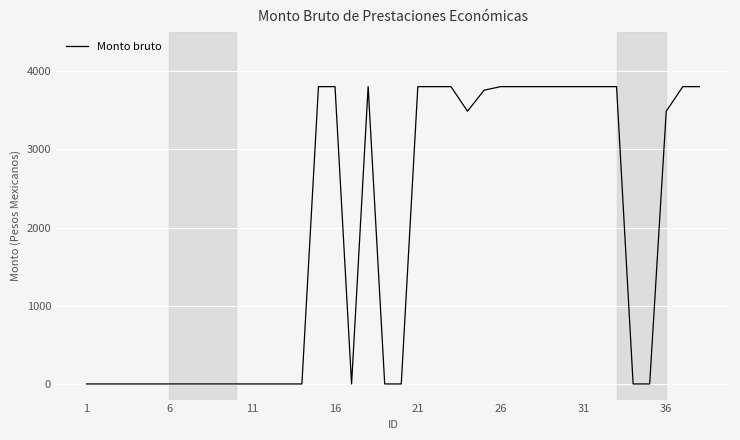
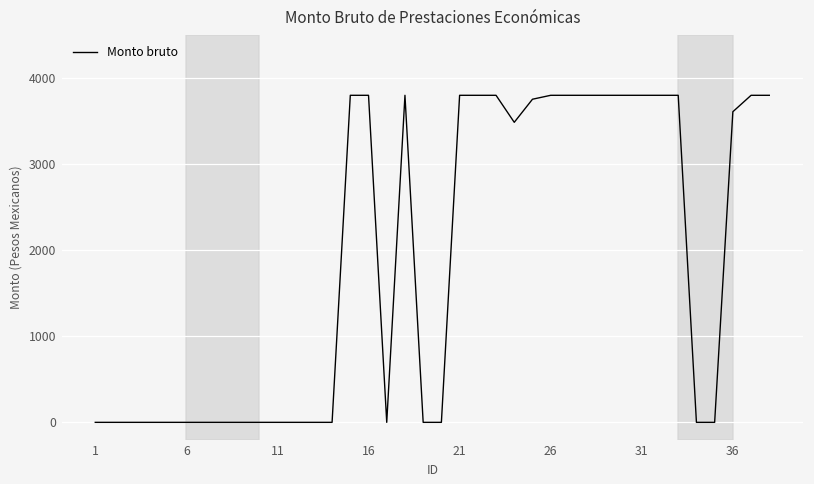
  {
    "1": 0,
    "6": 0,
    "11": 0,
    "16": 3800,
    "21": 3800,
    "26": 3800,
    "31": 3800,
-   "36": 3500
+   "36": 3600
  }
